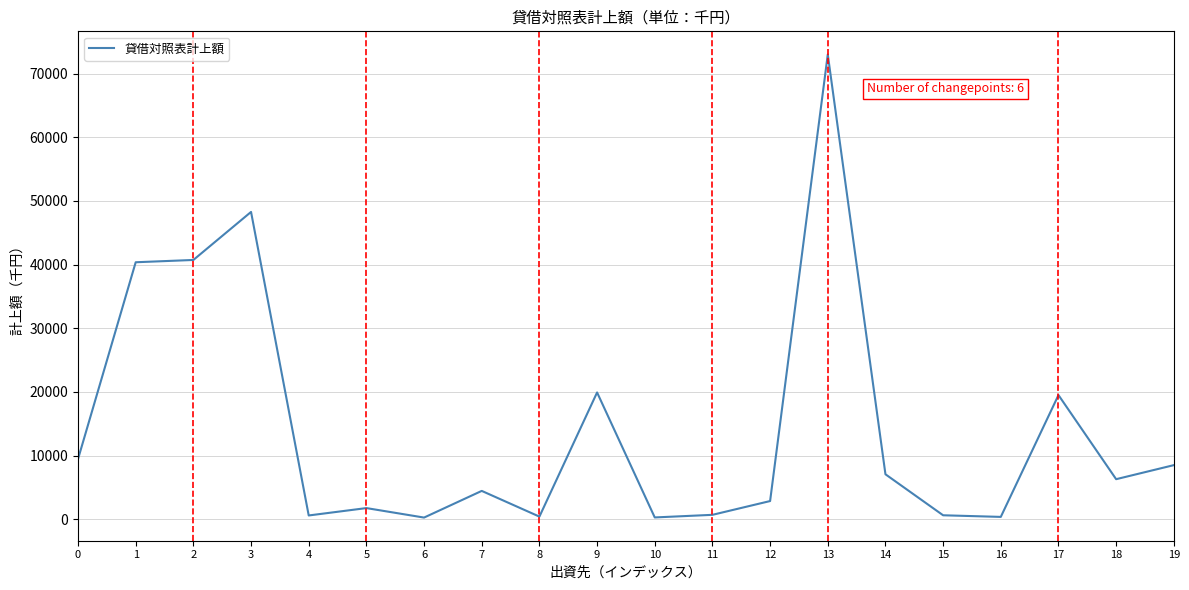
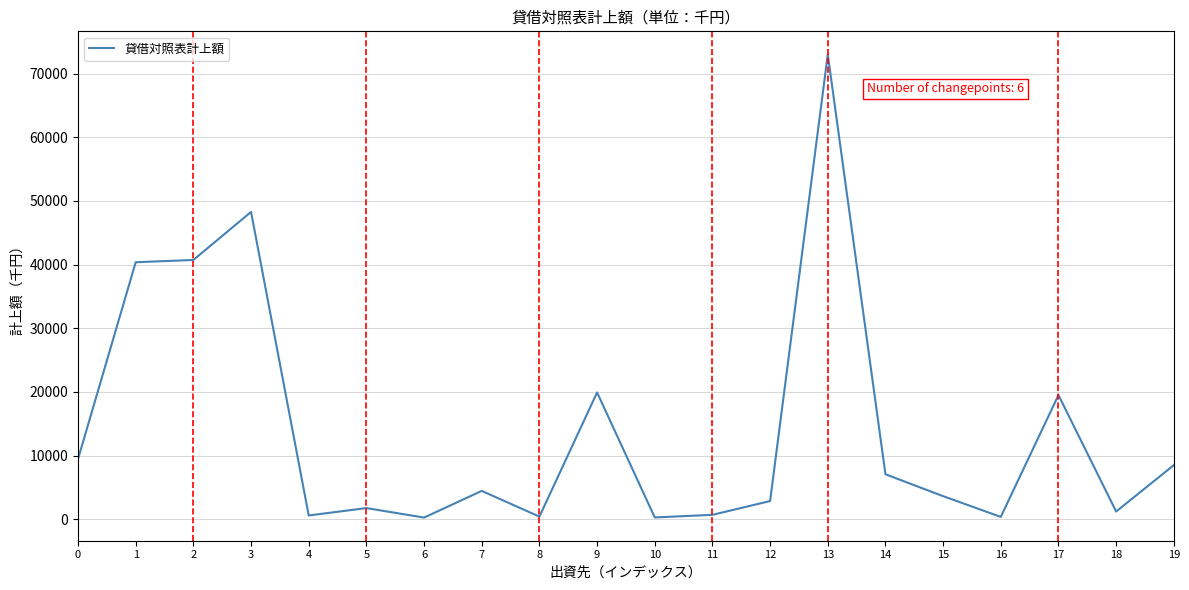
  {
    "0": 9000,
    "1": 40000,
    "2": 41000,
    "3": 48000,
    "4": 1000,
    "5": 2000,
    "6": 0,
    "7": 4000,
    "8": 0,
    "9": 20000,
    "10": 0,
    "11": 1000,
    "12": 3000,
    "13": 73000,
    "14": 7000,
-   "15": 1000,
+   "15": 4000,
    "16": 0,
    "17": 19000,
-   "18": 6000,
+   "18": 1000,
    "19": 8000
  }
